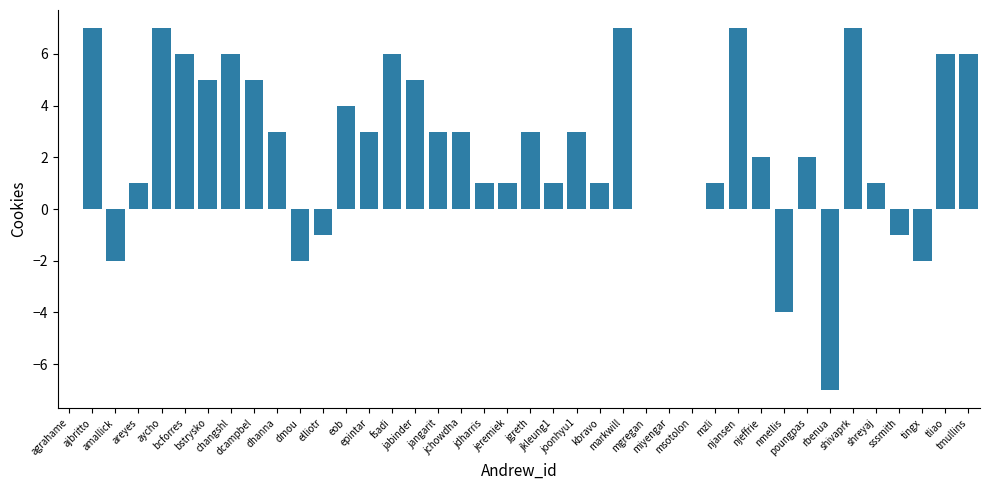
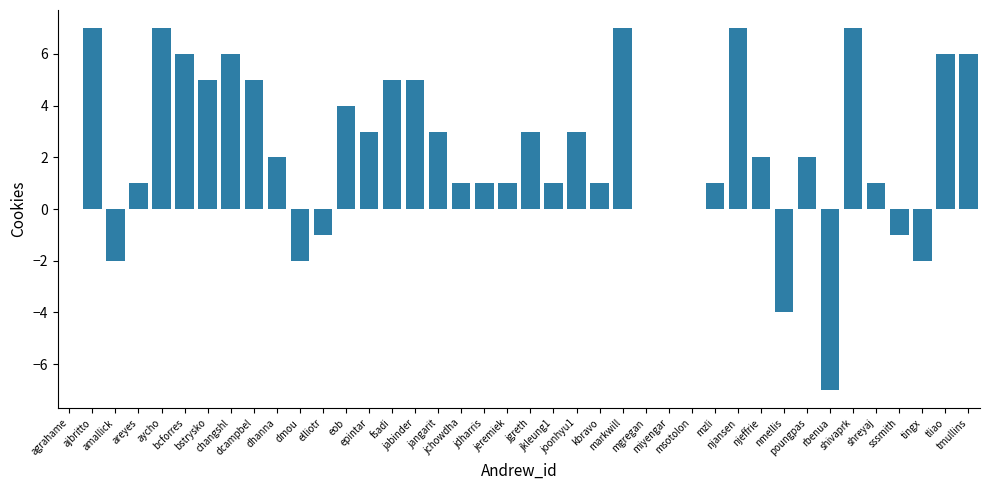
  {
    "agrahame": 0,
    "ajbritto": 7,
    "amallick": -2,
    "areyes": 1,
    "aycho": 7,
    "bcforres": 6,
    "bstrysko": 5,
    "changshl": 6,
    "dcampbel": 5,
-   "dhanna": 3,
+   "dhanna": 2,
    "dmou": -2,
    "elliotr": -1,
    "eob": 4,
    "epintar": 3,
-   "fsadi": 6,
+   "fsadi": 5,
    "jabinder": 5,
    "jangarit": 3,
-   "jchowdha": 3,
+   "jchowdha": 1,
    "jdharris": 1,
    "jeremiek": 1,
    "jgreth": 3,
    "jkleung1": 1,
    "joonhyu1": 3,
    "kbravo": 1,
    "markwill": 7,
    "mgregan": 0,
    "miyengar": 0,
    "msotolon": 0,
    "mzli": 1,
    "njansen": 7,
    "njeffrie": 2,
    "nmellis": -4,
    "poungpas": 2,
    "rbenua": -7,
    "shivaprk": 7,
    "shreyaj": 1,
    "sssmith": -1,
    "tingx": -2,
    "tliao": 6,
    "tmullins": 6
  }
